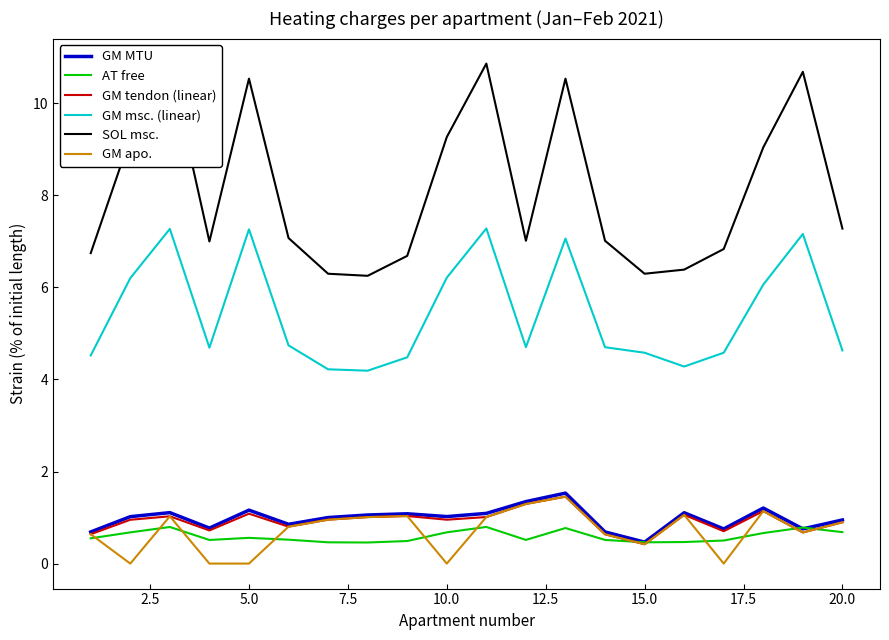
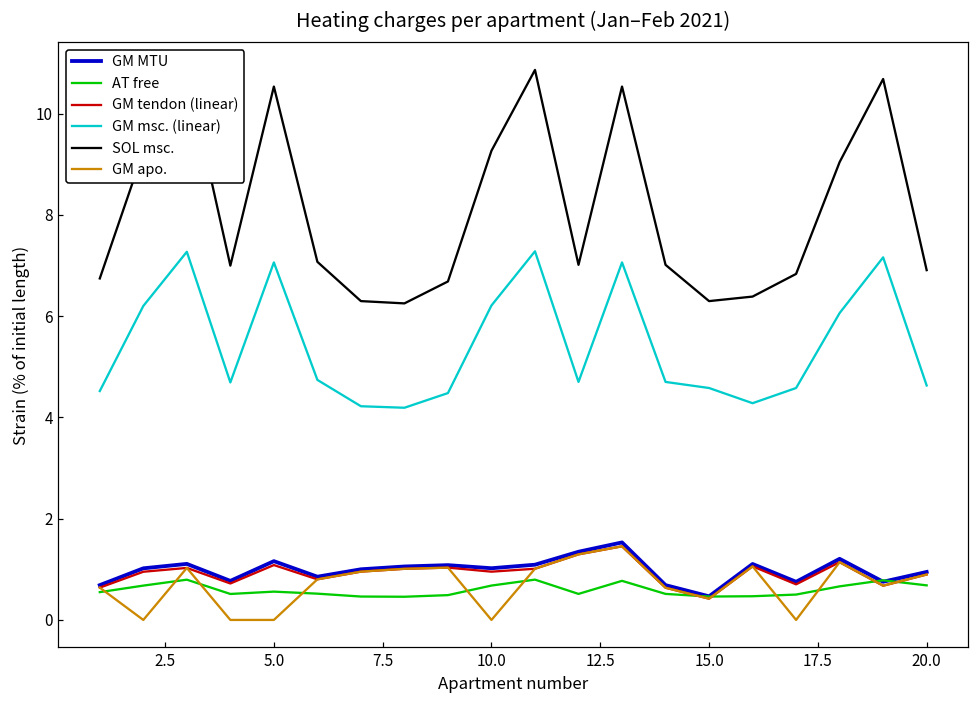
  {
    "GM MTU": {
      "5.0": 1.2,
      "10.0": 1.0
    },
    "AT free": {
      "5.0": 0.6,
      "10.0": 0.7,
      "20.0": 0.7
    },
    "GM tendon (linear)": {
      "5.0": 1.1,
      "10.0": 1.0
    },
    "GM msc. (linear)": {
-     "5.0": 7.3,
+     "5.0": 7.1,
      "10.0": 6.2,
      "15.0": 4.6,
      "20.0": 4.6
    },
    "SOL msc.": {
      "5.0": 10.5,
      "10.0": 9.3,
      "15.0": 6.3,
-     "20.0": 7.3
+     "20.0": 6.9
    },
    "GM apo.": {
      "5.0": 0.0,
      "10.0": 0.0
    }
  }
